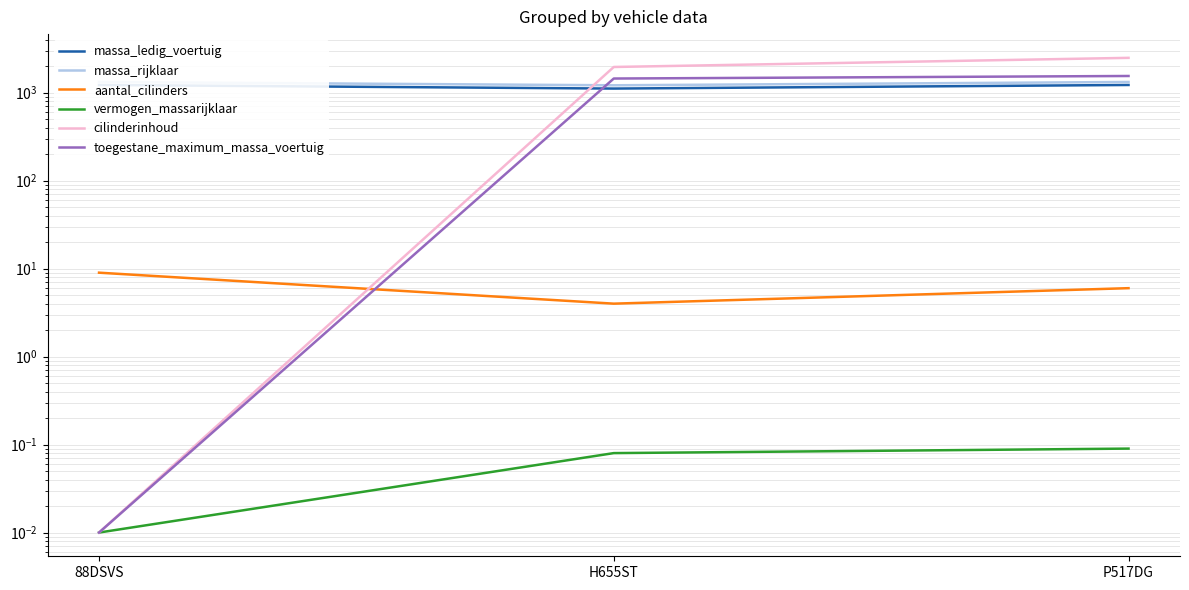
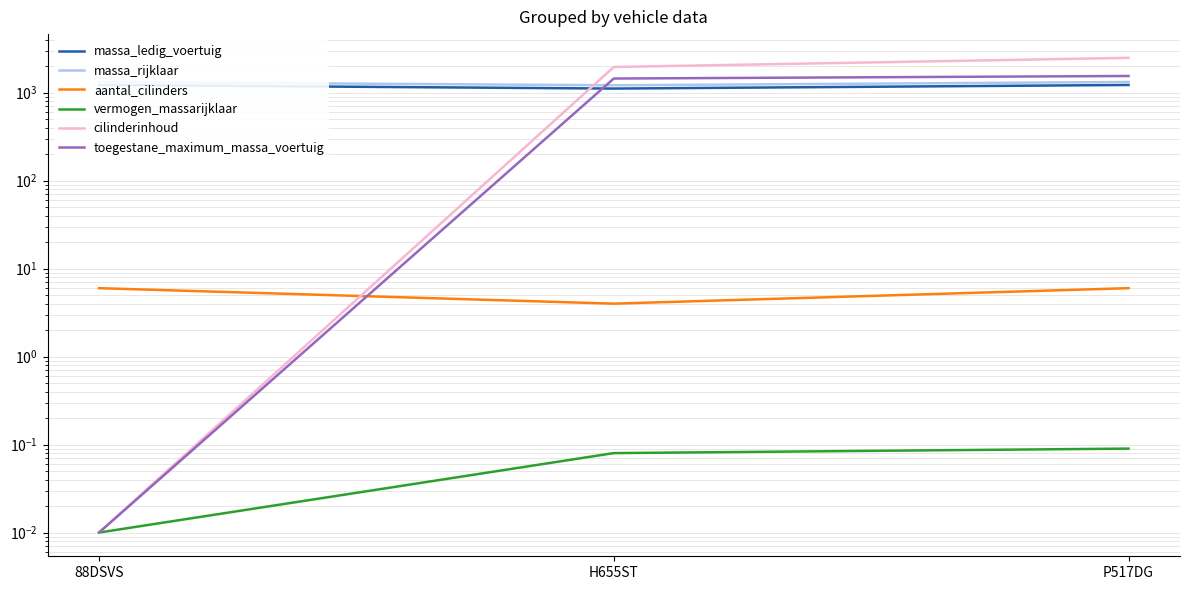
  {
    "massa_ledig_voertuig": {
      "H655ST": 1100,
      "P517DG": 1200
    },
    "massa_rijklaar": {
      "H655ST": 1200,
      "P517DG": 1300
    },
    "aantal_cilinders": {
-     "88DSVS": 9,
+     "88DSVS": 6,
      "H655ST": 4,
      "P517DG": 6
    },
    "vermogen_massarijklaar": {
      "H655ST": 0.08,
      "P517DG": 0.09
    },
    "cilinderinhoud": {
      "H655ST": 2000,
      "P517DG": 2500
    },
    "toegestane_maximum_massa_voertuig": {
      "H655ST": 1500,
      "P517DG": 1600
    }
  }
